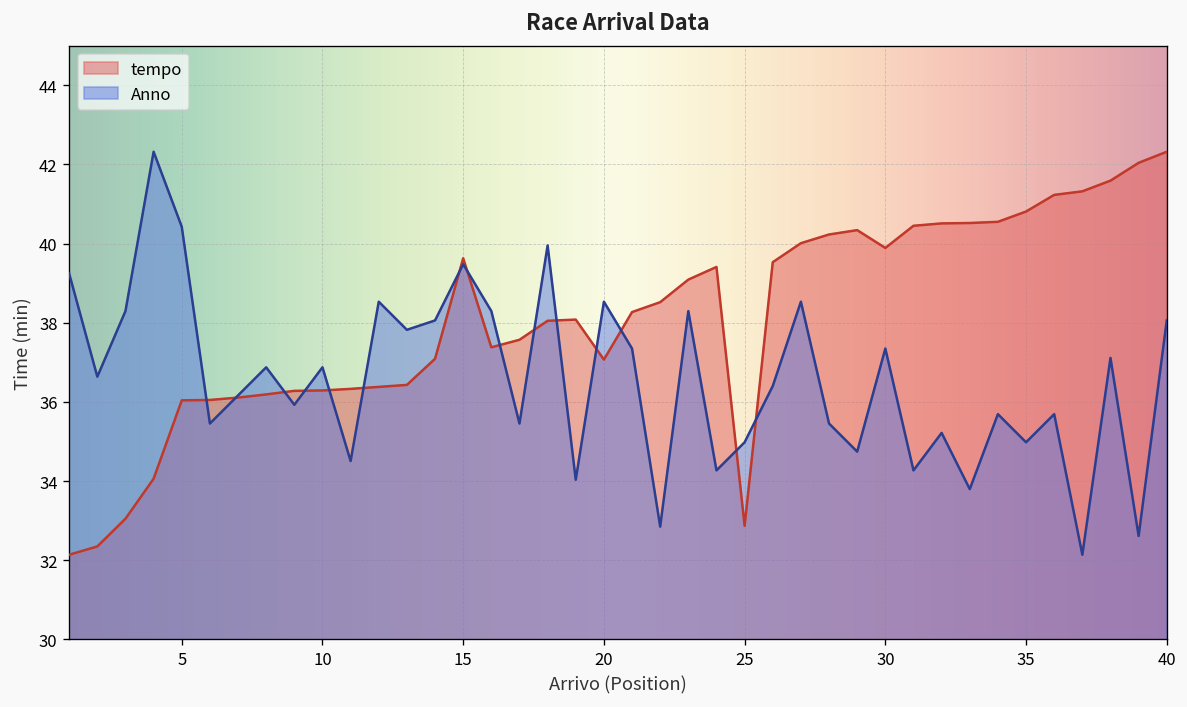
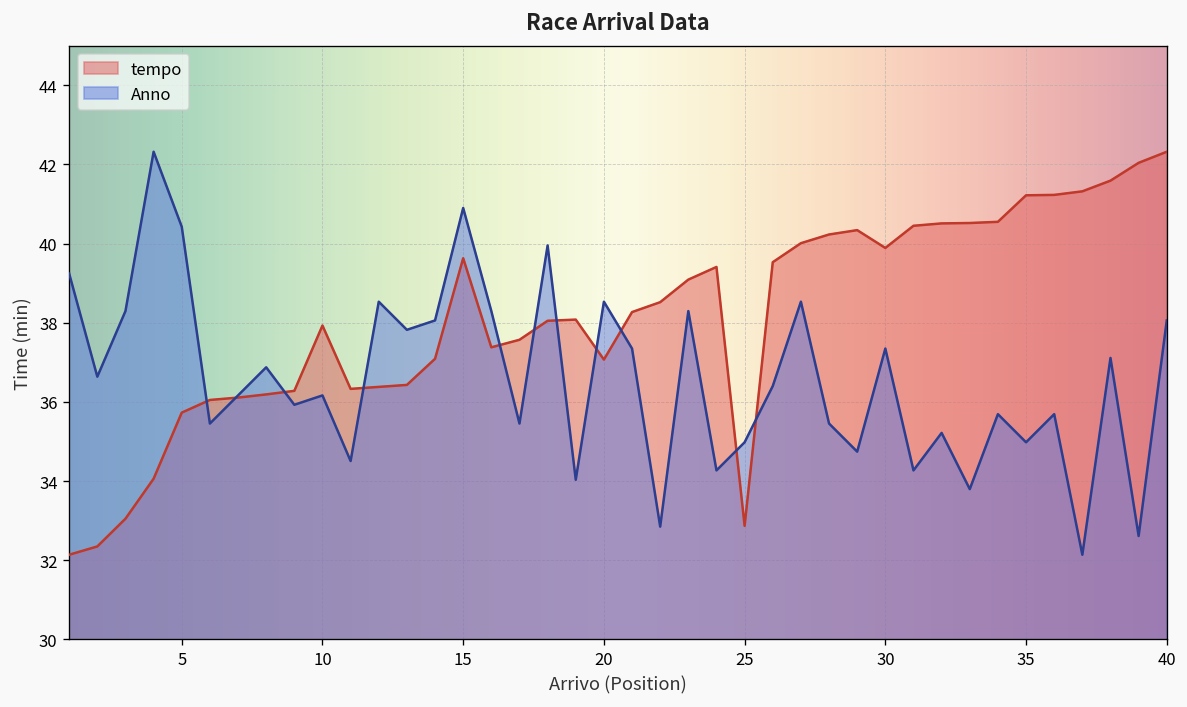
  {
    "tempo": {
-     "5": 36.0,
-     "10": 36.3,
+     "5": 35.7,
+     "10": 37.9,
      "15": 39.6,
      "20": 37.1,
      "25": 32.9,
      "30": 39.9,
-     "35": 40.8,
+     "35": 41.2,
      "40": 42.3
    },
    "Anno": {
      "5": 40.4,
-     "10": 36.9,
-     "15": 39.5,
+     "10": 36.2,
+     "15": 40.9,
      "20": 38.5,
      "25": 35.0,
      "30": 37.3,
      "35": 35.0,
      "40": 38.1
    }
  }
